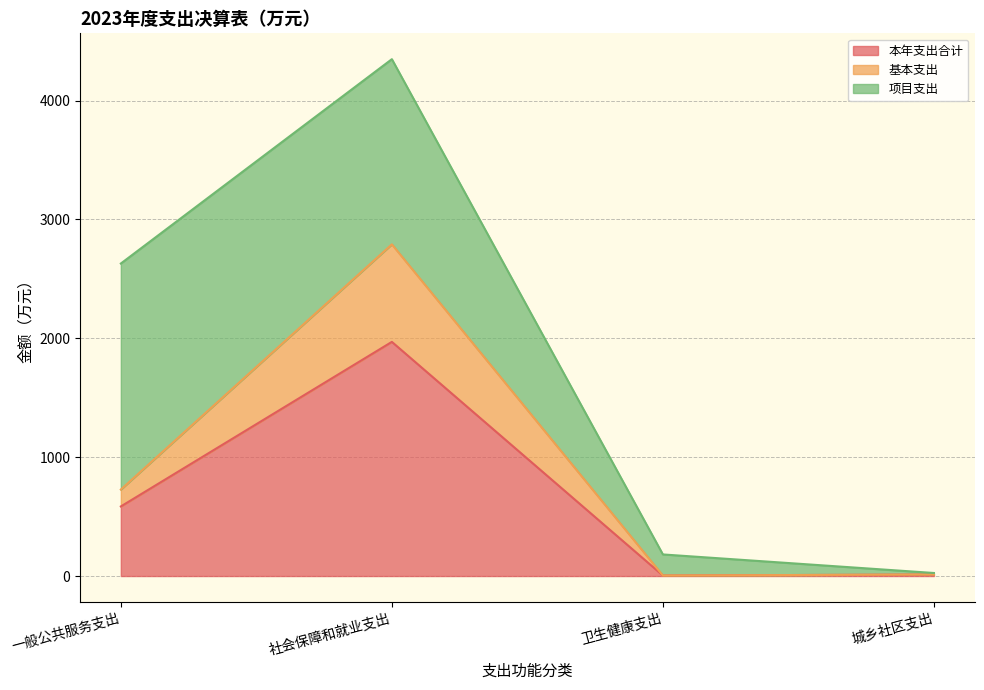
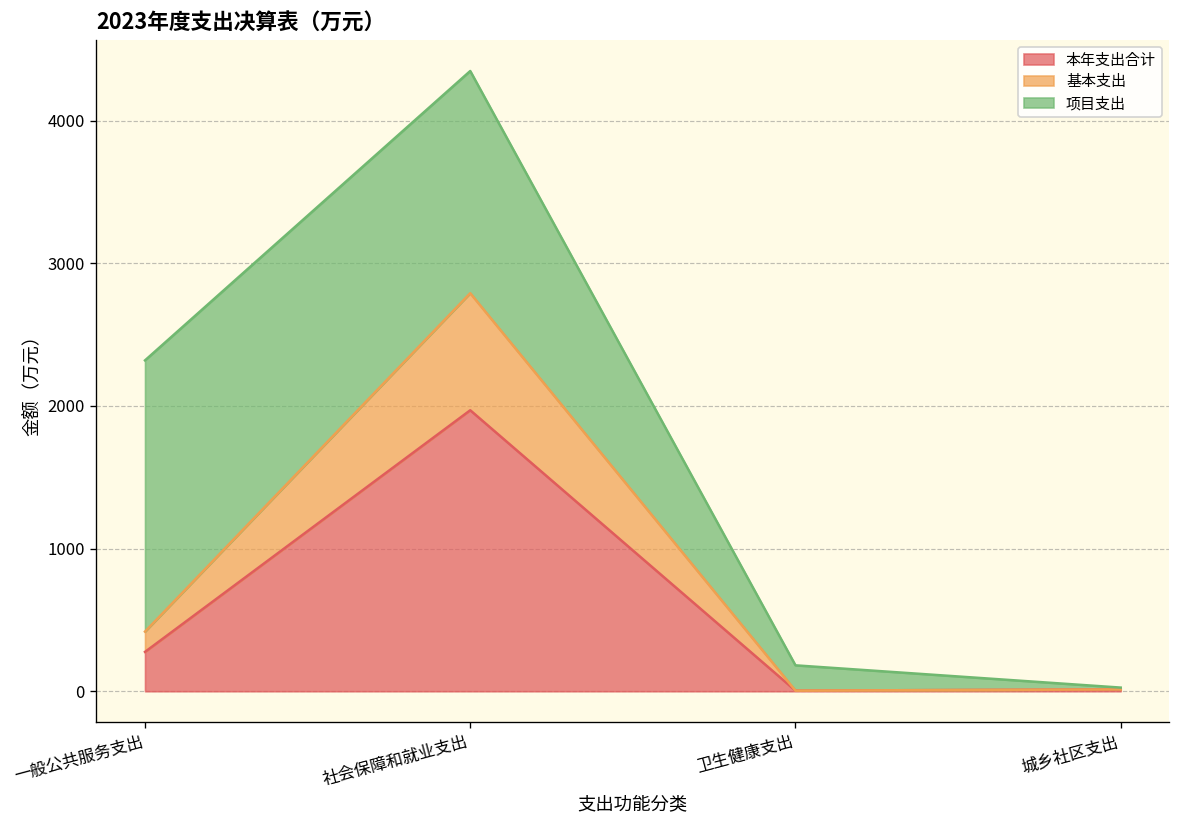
  {
    "本年支出合计": {
-     "一般公共服务支出": 590,
+     "一般公共服务支出": 280,
      "社会保障和就业支出": 1970
    },
    "基本支出": {
      "一般公共服务支出": 140,
      "社会保障和就业支出": 820
    },
    "项目支出": {
      "一般公共服务支出": 1900,
      "社会保障和就业支出": 1560,
      "卫生健康支出": 180
    }
  }
